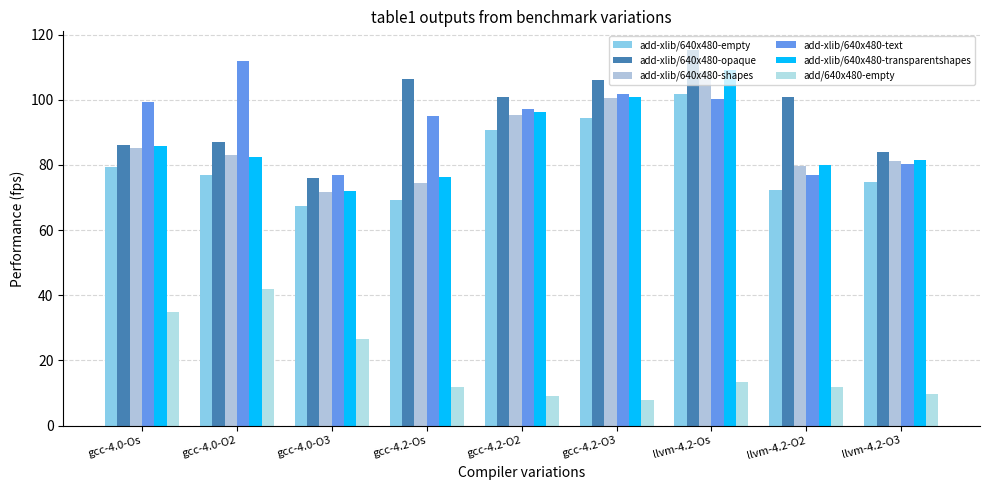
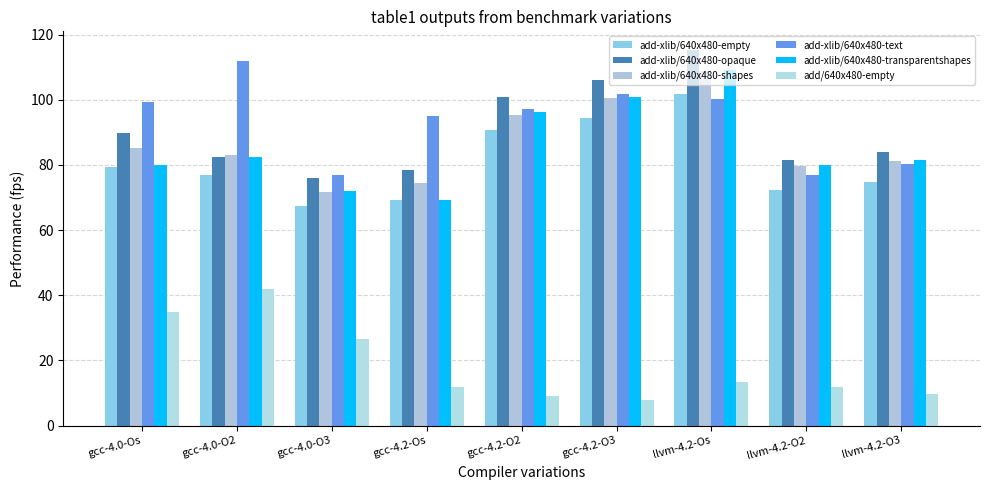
  {
    "add-xlib/640x480-opaque": {
-     "gcc-4.0-Os": 86,
-     "gcc-4.0-O2": 87,
+     "gcc-4.0-Os": 90,
+     "gcc-4.0-O2": 82,
      "gcc-4.0-O3": 76,
-     "gcc-4.2-Os": 106,
+     "gcc-4.2-Os": 78,
      "gcc-4.2-O2": 101,
      "gcc-4.2-O3": 106,
-     "llvm-4.2-O2": 101,
+     "llvm-4.2-O2": 82,
      "llvm-4.2-O3": 84
    },
    "add-xlib/640x480-text": {
      "gcc-4.0-Os": 99,
      "gcc-4.0-O2": 112,
      "gcc-4.0-O3": 77,
      "gcc-4.2-Os": 95,
      "gcc-4.2-O2": 97,
      "gcc-4.2-O3": 102,
      "llvm-4.2-Os": 100,
      "llvm-4.2-O2": 77,
      "llvm-4.2-O3": 80
    },
    "add-xlib/640x480-transparentshapes": {
-     "gcc-4.0-Os": 86,
+     "gcc-4.0-Os": 80,
      "gcc-4.0-O2": 82,
      "gcc-4.0-O3": 72,
-     "gcc-4.2-Os": 76,
+     "gcc-4.2-Os": 69,
      "gcc-4.2-O2": 96,
      "gcc-4.2-O3": 101,
      "llvm-4.2-O2": 80,
      "llvm-4.2-O3": 81
    }
  }
